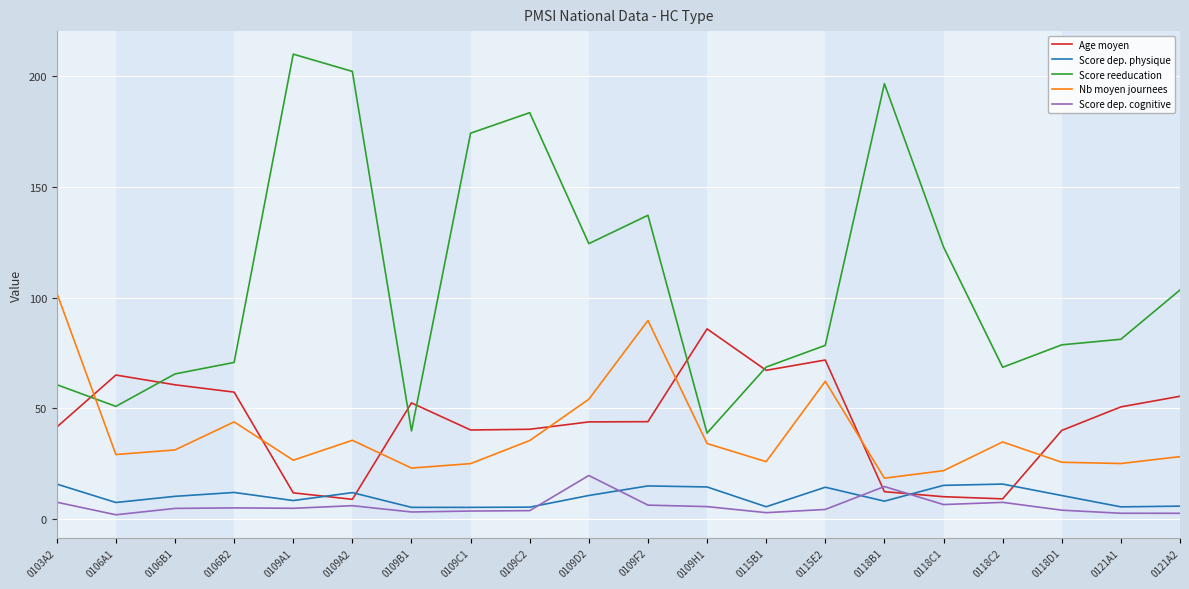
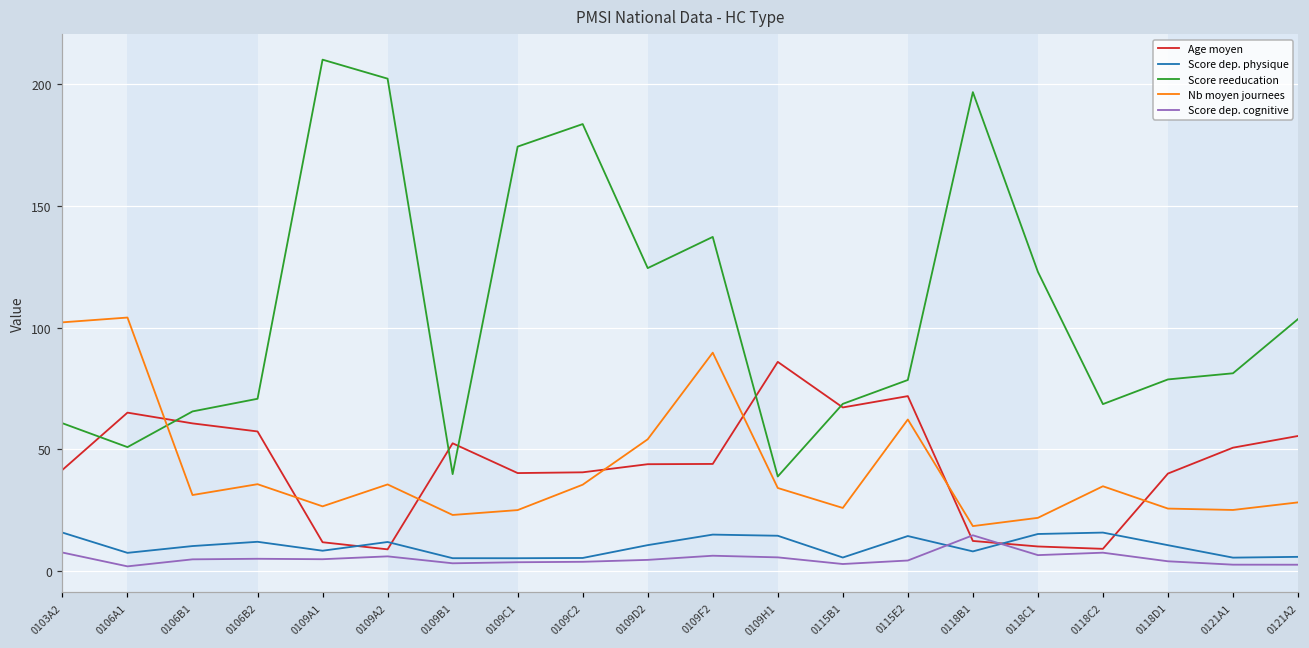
  {
    "Age moyen": {
      "0103A2": 42,
      "0106A1": 65,
      "0106B1": 61,
      "0106B2": 57,
      "0109A1": 12,
      "0109A2": 9,
      "0109B1": 53,
      "0109C1": 40,
      "0109C2": 41,
      "0109D2": 44,
      "0109F2": 44,
      "0109H1": 86,
      "0115B1": 67,
      "0115E2": 72,
      "0118B1": 12,
      "0118C1": 10,
      "0118C2": 9,
      "0118D1": 40,
      "0121A1": 51,
      "0121A2": 56
    },
    "Score dep. physique": {
      "0103A2": 16,
      "0106A1": 8,
      "0106B1": 10,
      "0106B2": 12,
      "0109A1": 8,
      "0109A2": 12,
      "0109B1": 5,
      "0109C1": 5,
      "0109C2": 5,
      "0109D2": 11,
      "0109F2": 15,
      "0109H1": 15,
      "0115B1": 6,
      "0115E2": 14,
      "0118B1": 8,
      "0118C1": 15,
      "0118C2": 16,
      "0118D1": 11,
      "0121A1": 6,
      "0121A2": 6
    },
    "Score reeducation": {
      "0103A2": 61,
      "0106A1": 51,
      "0106B1": 66,
      "0106B2": 71,
      "0109A1": 210,
      "0109A2": 202,
      "0109B1": 40,
      "0109C1": 174,
      "0109C2": 184,
      "0109D2": 124,
      "0109F2": 137,
      "0109H1": 39,
      "0115B1": 69,
      "0115E2": 78,
      "0118B1": 197,
      "0118C1": 123,
      "0118C2": 69,
      "0118D1": 79,
      "0121A1": 81,
      "0121A2": 103
    },
    "Nb moyen journees": {
      "0103A2": 102,
-     "0106A1": 29,
+     "0106A1": 104,
      "0106B1": 31,
-     "0106B2": 44,
+     "0106B2": 36,
      "0109A1": 27,
      "0109A2": 36,
      "0109B1": 23,
      "0109C1": 25,
      "0109C2": 36,
      "0109D2": 54,
      "0109F2": 90,
      "0109H1": 34,
      "0115B1": 26,
      "0115E2": 62,
      "0118B1": 19,
      "0118C1": 22,
      "0118C2": 35,
      "0118D1": 26,
      "0121A1": 25,
      "0121A2": 28
    },
    "Score dep. cognitive": {
      "0103A2": 8,
      "0106A1": 2,
      "0106B1": 5,
      "0106B2": 5,
      "0109A1": 5,
      "0109A2": 6,
      "0109B1": 3,
      "0109C1": 4,
      "0109C2": 4,
-     "0109D2": 20,
+     "0109D2": 5,
      "0109F2": 6,
      "0109H1": 6,
      "0115B1": 3,
      "0115E2": 4,
      "0118B1": 15,
      "0118C1": 7,
      "0118C2": 8,
      "0118D1": 4,
      "0121A1": 3,
      "0121A2": 3
    }
  }
